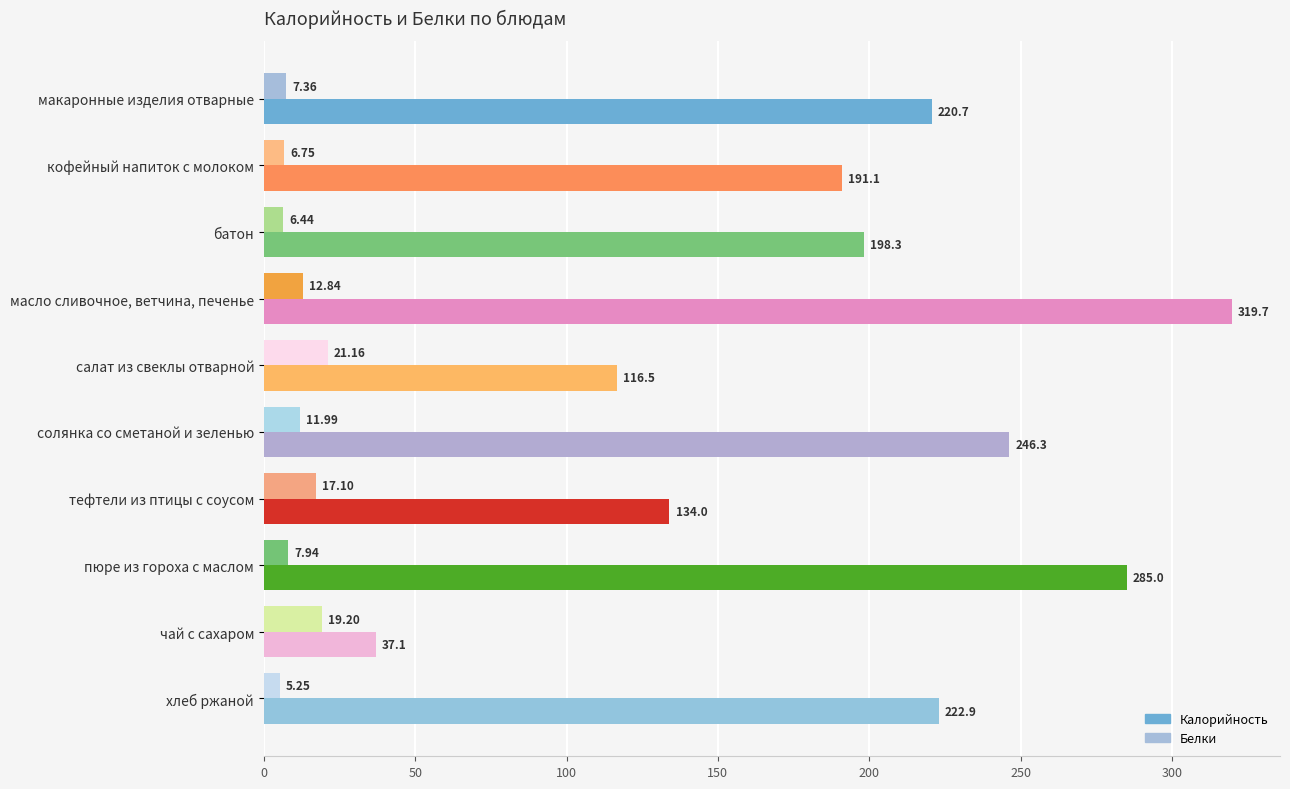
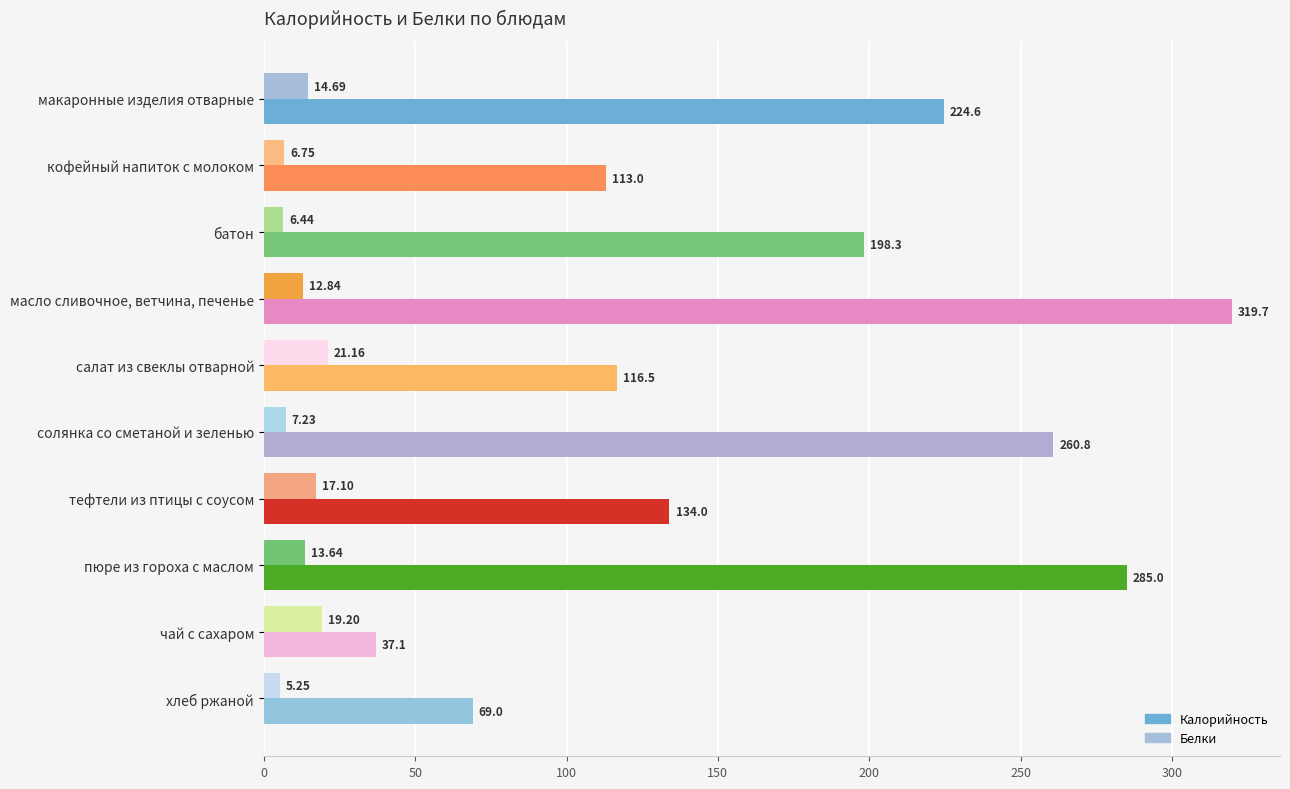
  {
    "Калорийность": {
-     "макаронные изделия отварные": 220.7,
-     "кофейный напиток с молоком": 191.1,
+     "макаронные изделия отварные": 224.6,
+     "кофейный напиток с молоком": 113.0,
      "батон": 198.3,
      "масло сливочное, ветчина, печенье": 319.7,
      "салат из свеклы отварной": 116.5,
-     "солянка со сметаной и зеленью": 246.3,
+     "солянка со сметаной и зеленью": 260.8,
      "тефтели из птицы с соусом": 134.0,
      "пюре из гороха с маслом": 285.0,
      "чай с сахаром": 37.1,
-     "хлеб ржаной": 222.9
+     "хлеб ржаной": 69.0
    },
    "Белки": {
-     "макаронные изделия отварные": 7.36,
+     "макаронные изделия отварные": 14.69,
      "кофейный напиток с молоком": 6.75,
      "батон": 6.44,
      "масло сливочное, ветчина, печенье": 12.84,
      "салат из свеклы отварной": 21.16,
-     "солянка со сметаной и зеленью": 11.99,
+     "солянка со сметаной и зеленью": 7.23,
      "тефтели из птицы с соусом": 17.10,
-     "пюре из гороха с маслом": 7.94,
+     "пюре из гороха с маслом": 13.64,
      "чай с сахаром": 19.20,
      "хлеб ржаной": 5.25
    }
  }
